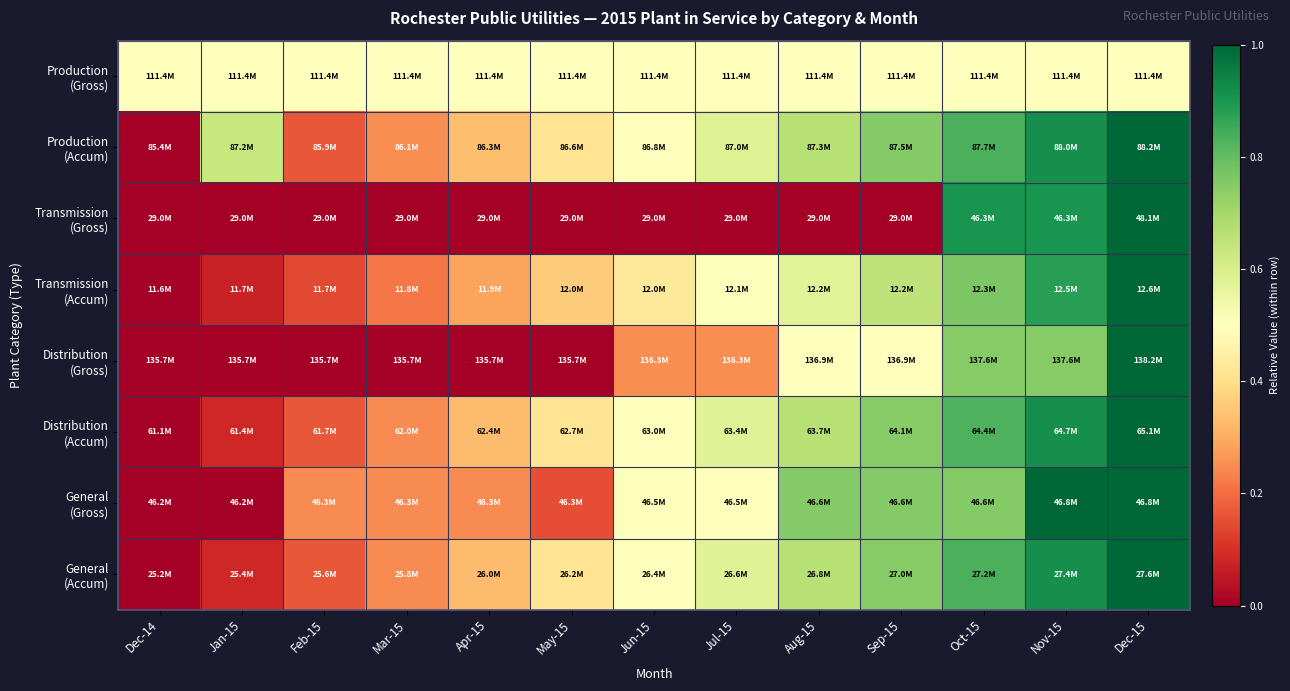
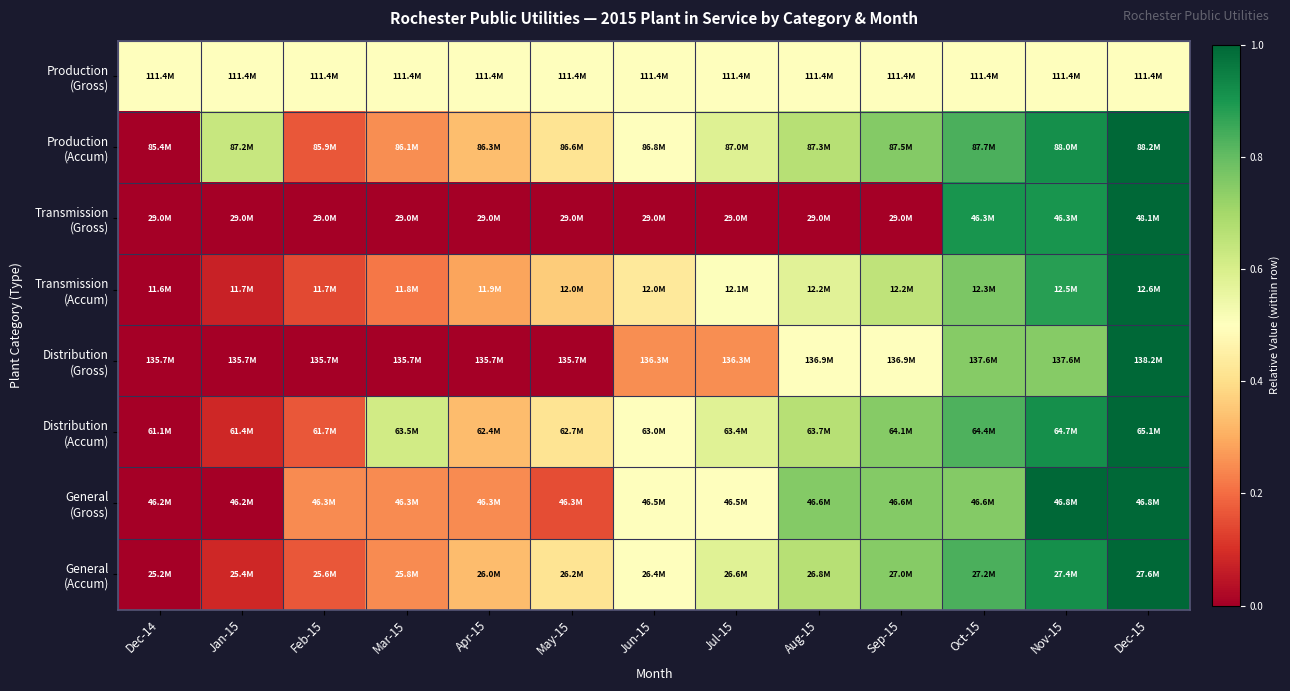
  {
    "Production (Gross)": {
      "Dec-14": "111.4M",
      "Jan-15": "111.4M",
      "Feb-15": "111.4M",
      "Mar-15": "111.4M",
      "Apr-15": "111.4M",
      "May-15": "111.4M",
      "Jun-15": "111.4M",
      "Jul-15": "111.4M",
      "Aug-15": "111.4M",
      "Sep-15": "111.4M",
      "Oct-15": "111.4M",
      "Nov-15": "111.4M",
      "Dec-15": "111.4M"
    },
    "Production (Accum)": {
      "Dec-14": "85.4M",
      "Jan-15": "87.2M",
      "Feb-15": "85.9M",
      "Mar-15": "86.1M",
      "Apr-15": "86.3M",
      "May-15": "86.6M",
      "Jun-15": "86.8M",
      "Jul-15": "87.0M",
      "Aug-15": "87.3M",
      "Sep-15": "87.5M",
      "Oct-15": "87.7M",
      "Nov-15": "88.0M",
      "Dec-15": "88.2M"
    },
    "Transmission (Gross)": {
      "Dec-14": "29.0M",
      "Jan-15": "29.0M",
      "Feb-15": "29.0M",
      "Mar-15": "29.0M",
      "Apr-15": "29.0M",
      "May-15": "29.0M",
      "Jun-15": "29.0M",
      "Jul-15": "29.0M",
      "Aug-15": "29.0M",
      "Sep-15": "29.0M",
      "Oct-15": "46.3M",
      "Nov-15": "46.3M",
      "Dec-15": "48.1M"
    },
    "Transmission (Accum)": {
      "Dec-14": "11.6M",
      "Jan-15": "11.7M",
      "Feb-15": "11.7M",
      "Mar-15": "11.8M",
      "Apr-15": "11.9M",
      "May-15": "12.0M",
      "Jun-15": "12.0M",
      "Jul-15": "12.1M",
      "Aug-15": "12.2M",
      "Sep-15": "12.2M",
      "Oct-15": "12.3M",
      "Nov-15": "12.5M",
      "Dec-15": "12.6M"
    },
    "Distribution (Gross)": {
      "Dec-14": "135.7M",
      "Jan-15": "135.7M",
      "Feb-15": "135.7M",
      "Mar-15": "135.7M",
      "Apr-15": "135.7M",
      "May-15": "135.7M",
      "Jun-15": "136.3M",
      "Jul-15": "136.3M",
      "Aug-15": "136.9M",
      "Sep-15": "136.9M",
      "Oct-15": "137.6M",
      "Nov-15": "137.6M",
      "Dec-15": "138.2M"
    },
    "Distribution (Accum)": {
      "Dec-14": "61.1M",
      "Jan-15": "61.4M",
      "Feb-15": "61.7M",
-     "Mar-15": "62.0M",
+     "Mar-15": "63.5M",
      "Apr-15": "62.4M",
      "May-15": "62.7M",
      "Jun-15": "63.0M",
      "Jul-15": "63.4M",
      "Aug-15": "63.7M",
      "Sep-15": "64.1M",
      "Oct-15": "64.4M",
      "Nov-15": "64.7M",
      "Dec-15": "65.1M"
    },
    "General (Gross)": {
      "Dec-14": "46.2M",
      "Jan-15": "46.2M",
      "Feb-15": "46.3M",
      "Mar-15": "46.3M",
      "Apr-15": "46.3M",
      "May-15": "46.3M",
      "Jun-15": "46.5M",
      "Jul-15": "46.5M",
      "Aug-15": "46.6M",
      "Sep-15": "46.6M",
      "Oct-15": "46.6M",
      "Nov-15": "46.8M",
      "Dec-15": "46.8M"
    },
    "General (Accum)": {
      "Dec-14": "25.2M",
      "Jan-15": "25.4M",
      "Feb-15": "25.6M",
      "Mar-15": "25.8M",
      "Apr-15": "26.0M",
      "May-15": "26.2M",
      "Jun-15": "26.4M",
      "Jul-15": "26.6M",
      "Aug-15": "26.8M",
      "Sep-15": "27.0M",
      "Oct-15": "27.2M",
      "Nov-15": "27.4M",
      "Dec-15": "27.6M"
    }
  }
